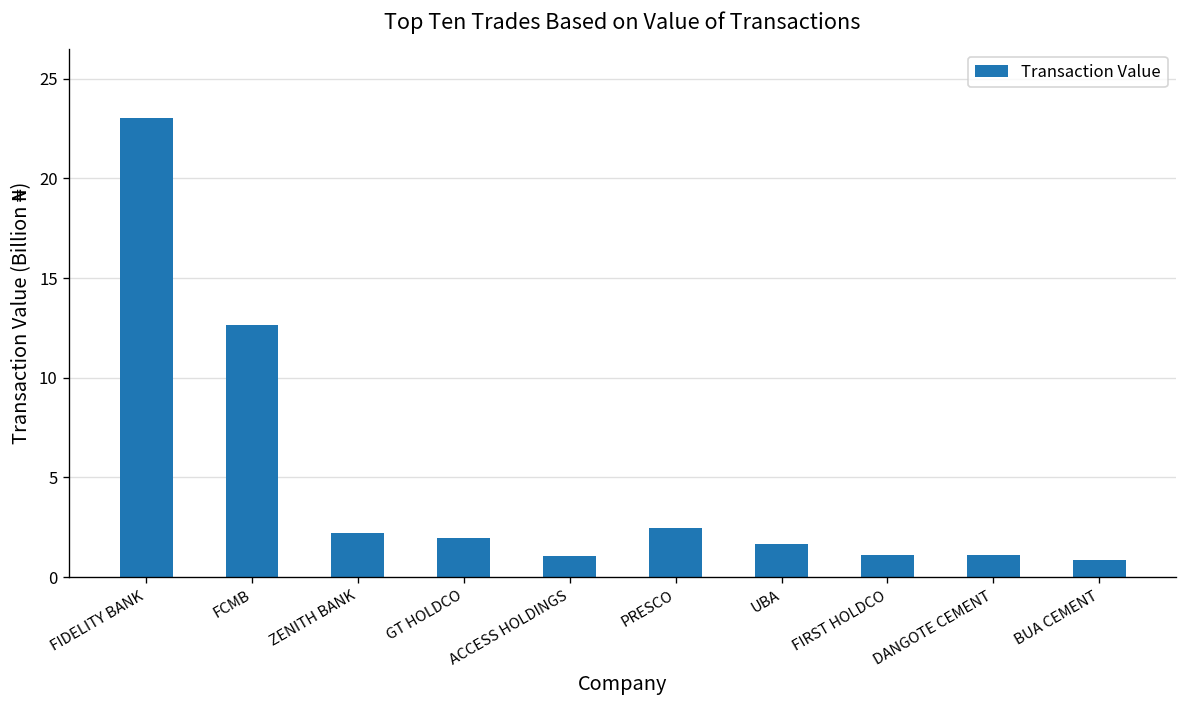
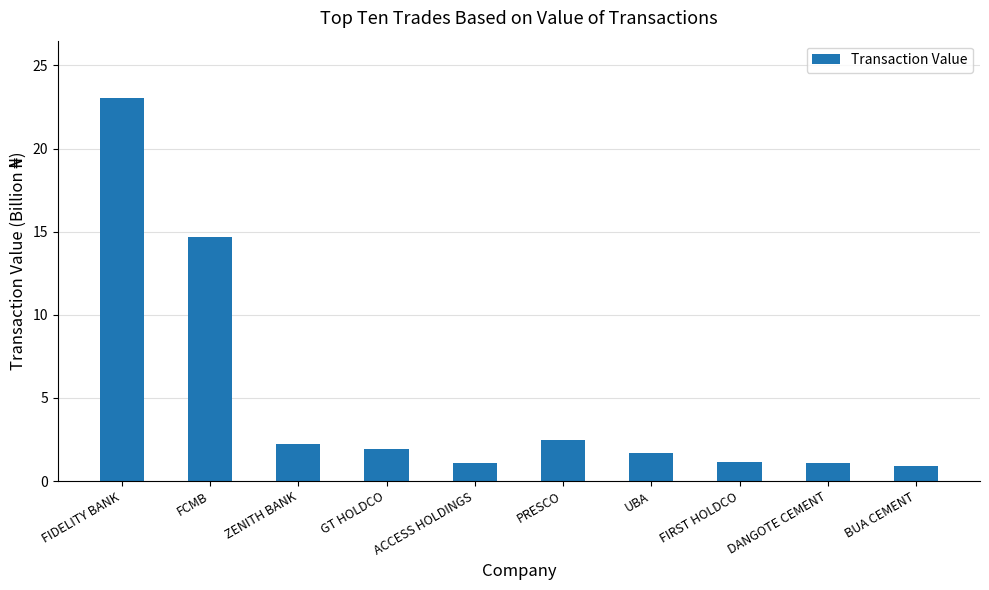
  {
    "FIDELITY BANK": 23.0,
-   "FCMB": 12.6,
+   "FCMB": 14.7,
    "ZENITH BANK": 2.2,
    "GT HOLDCO": 2.0,
    "ACCESS HOLDINGS": 1.1,
    "PRESCO": 2.4,
    "UBA": 1.7,
    "FIRST HOLDCO": 1.1,
    "DANGOTE CEMENT": 1.1,
    "BUA CEMENT": 0.9
  }
